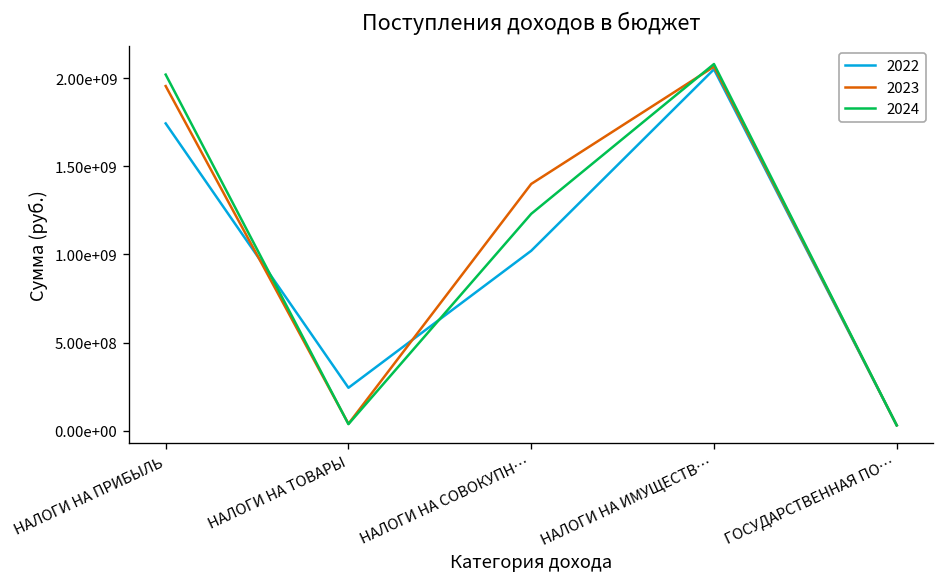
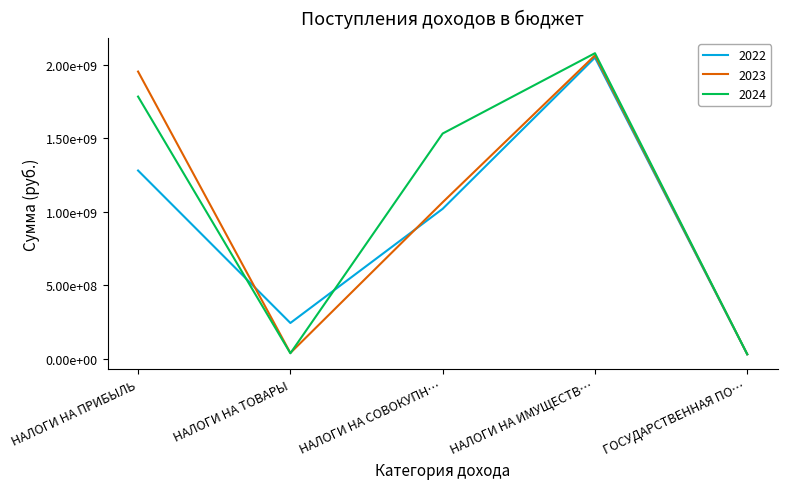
  {
    "2022": {
-     "НАЛОГИ НА ПРИБЫЛЬ": 1740000000,
+     "НАЛОГИ НА ПРИБЫЛЬ": 1280000000,
      "НАЛОГИ НА ТОВАРЫ": 240000000,
      "НАЛОГИ НА СОВОКУПН…": 1020000000
    },
    "2023": {
      "НАЛОГИ НА ПРИБЫЛЬ": 1950000000,
-     "НАЛОГИ НА СОВОКУПН…": 1400000000
+     "НАЛОГИ НА СОВОКУПН…": 1070000000
    },
    "2024": {
-     "НАЛОГИ НА ПРИБЫЛЬ": 2020000000,
-     "НАЛОГИ НА СОВОКУПН…": 1230000000
+     "НАЛОГИ НА ПРИБЫЛЬ": 1780000000,
+     "НАЛОГИ НА СОВОКУПН…": 1530000000
    }
  }
